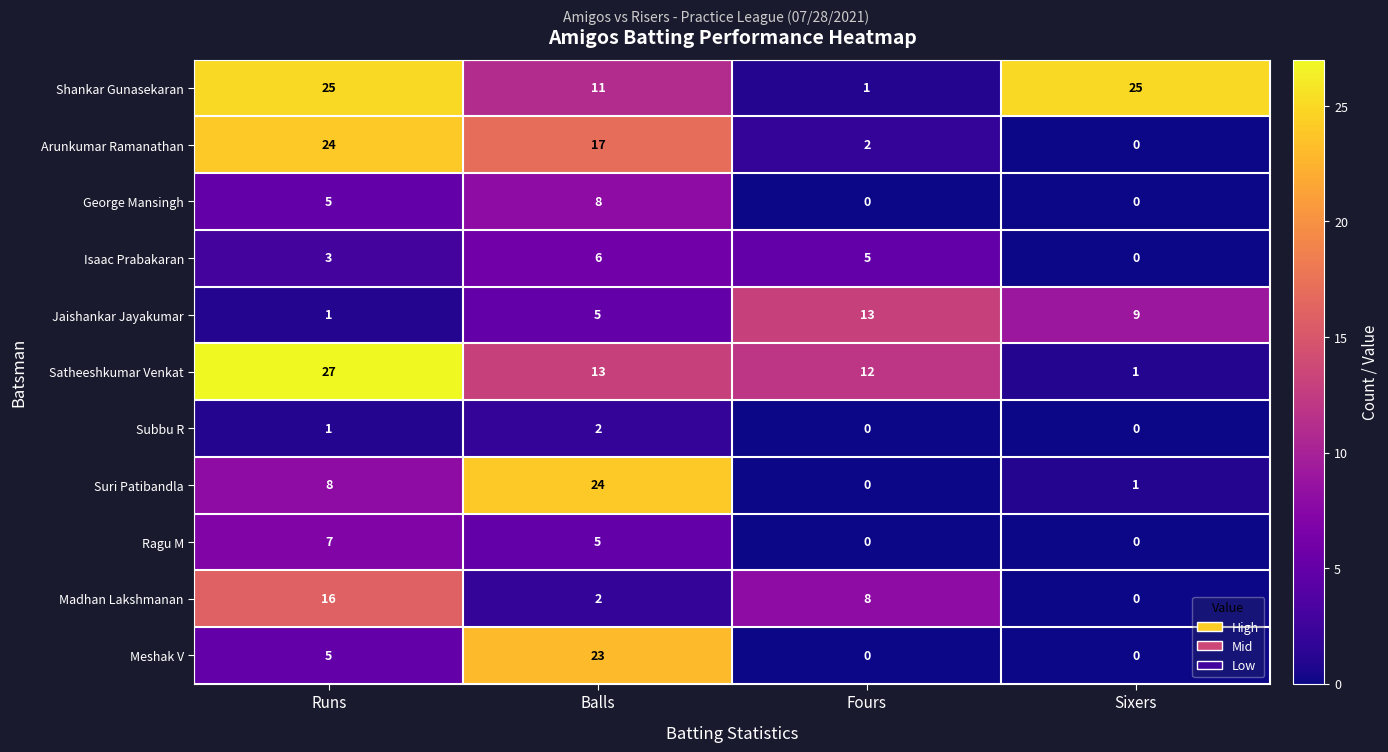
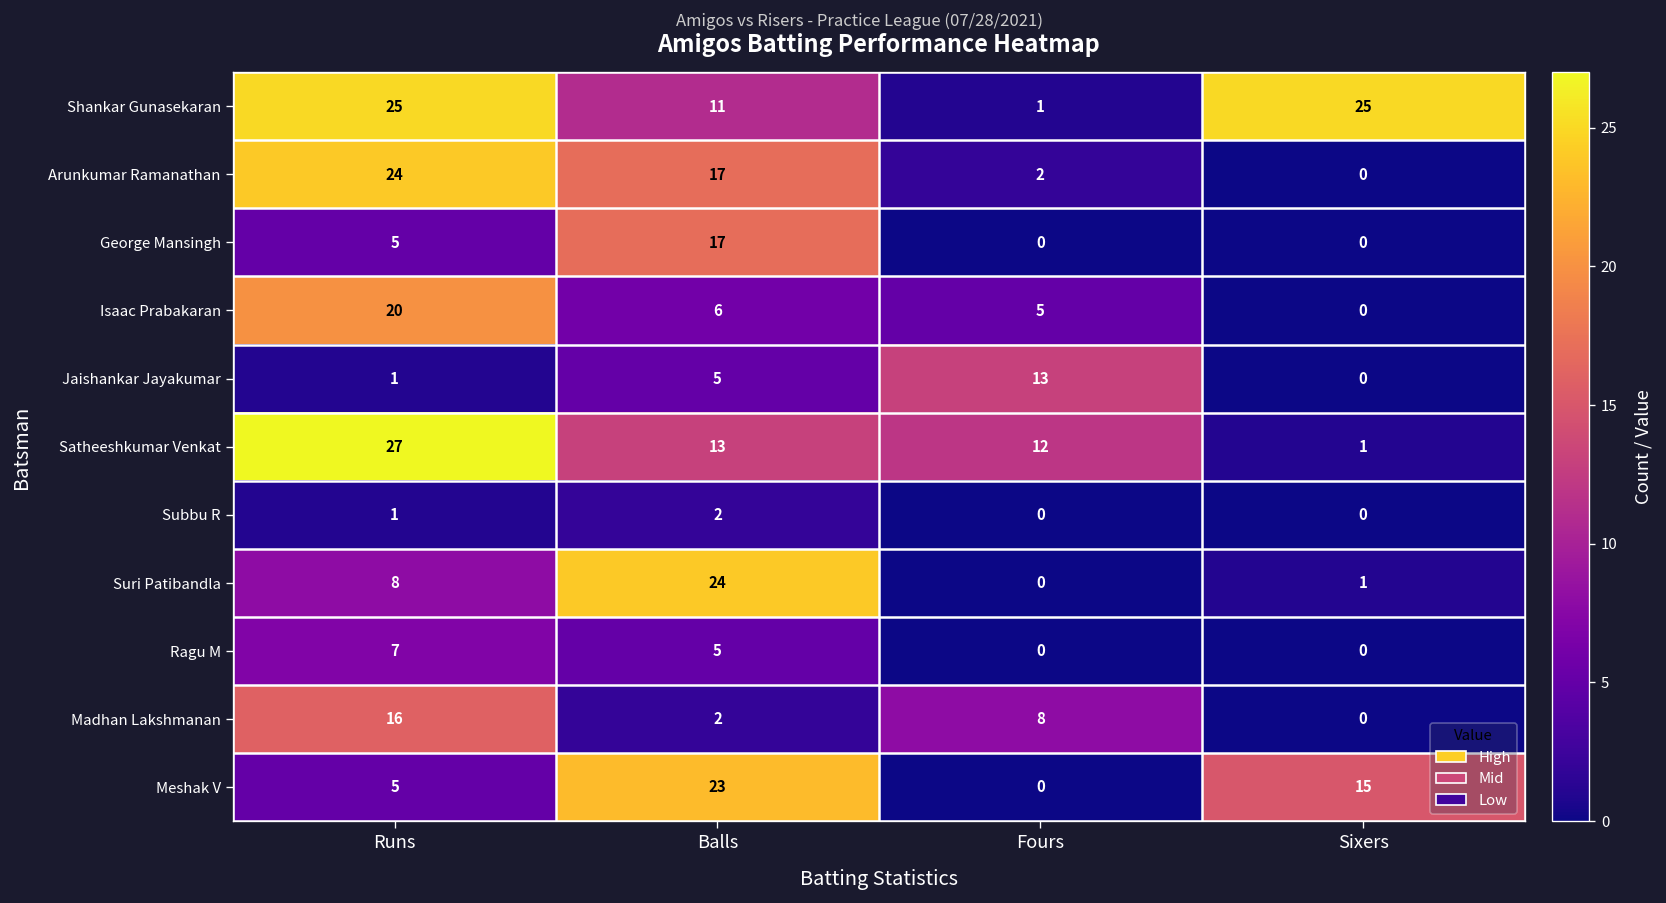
  {
    "Shankar Gunasekaran": {
      "Runs": 25,
      "Balls": 11,
      "Fours": 1,
      "Sixers": 25
    },
    "Arunkumar Ramanathan": {
      "Runs": 24,
      "Balls": 17,
      "Fours": 2,
      "Sixers": 0
    },
    "George Mansingh": {
      "Runs": 5,
-     "Balls": 8,
+     "Balls": 17,
      "Fours": 0,
      "Sixers": 0
    },
    "Isaac Prabakaran": {
-     "Runs": 3,
+     "Runs": 20,
      "Balls": 6,
      "Fours": 5,
      "Sixers": 0
    },
    "Jaishankar Jayakumar": {
      "Runs": 1,
      "Balls": 5,
      "Fours": 13,
-     "Sixers": 9
+     "Sixers": 0
    },
    "Satheeshkumar Venkat": {
      "Runs": 27,
      "Balls": 13,
      "Fours": 12,
      "Sixers": 1
    },
    "Subbu R": {
      "Runs": 1,
      "Balls": 2,
      "Fours": 0,
      "Sixers": 0
    },
    "Suri Patibandla": {
      "Runs": 8,
      "Balls": 24,
      "Fours": 0,
      "Sixers": 1
    },
    "Ragu M": {
      "Runs": 7,
      "Balls": 5,
      "Fours": 0,
      "Sixers": 0
    },
    "Madhan Lakshmanan": {
      "Runs": 16,
      "Balls": 2,
      "Fours": 8,
      "Sixers": 0
    },
    "Meshak V": {
      "Runs": 5,
      "Balls": 23,
      "Fours": 0,
-     "Sixers": 0
+     "Sixers": 15
    }
  }
